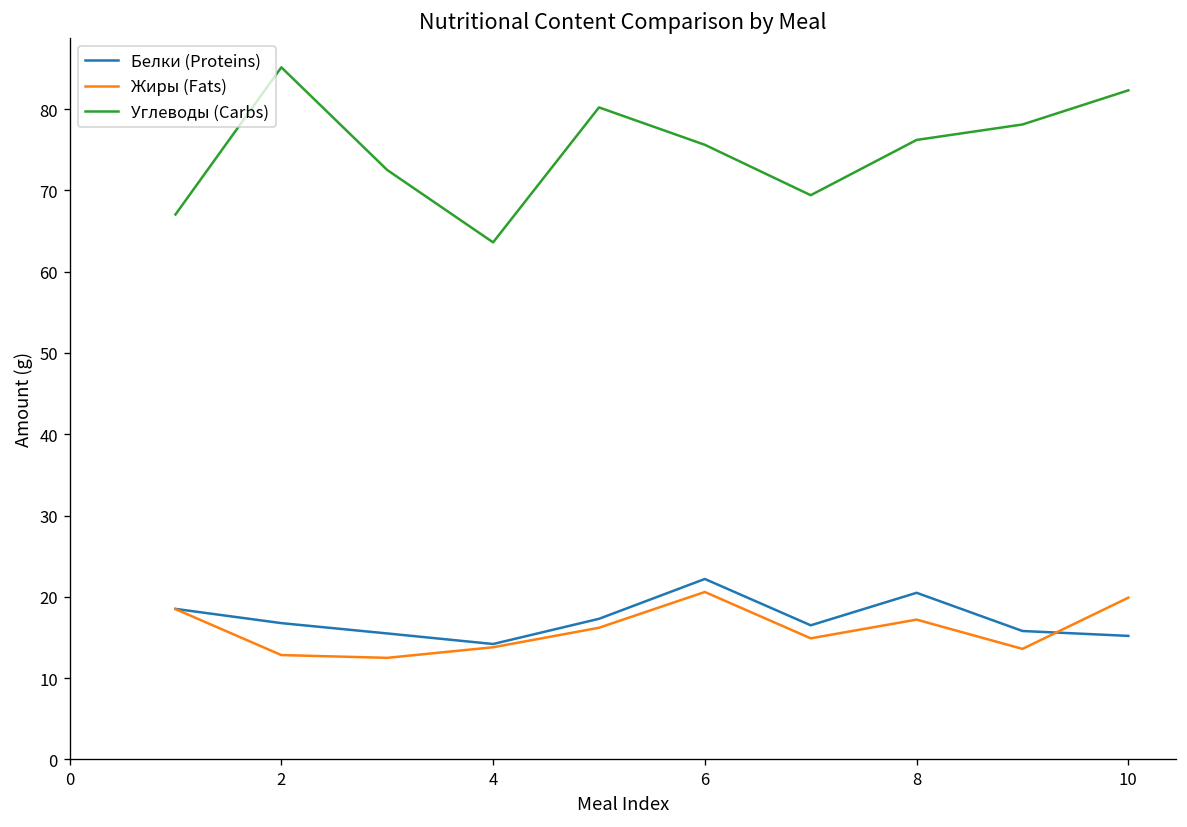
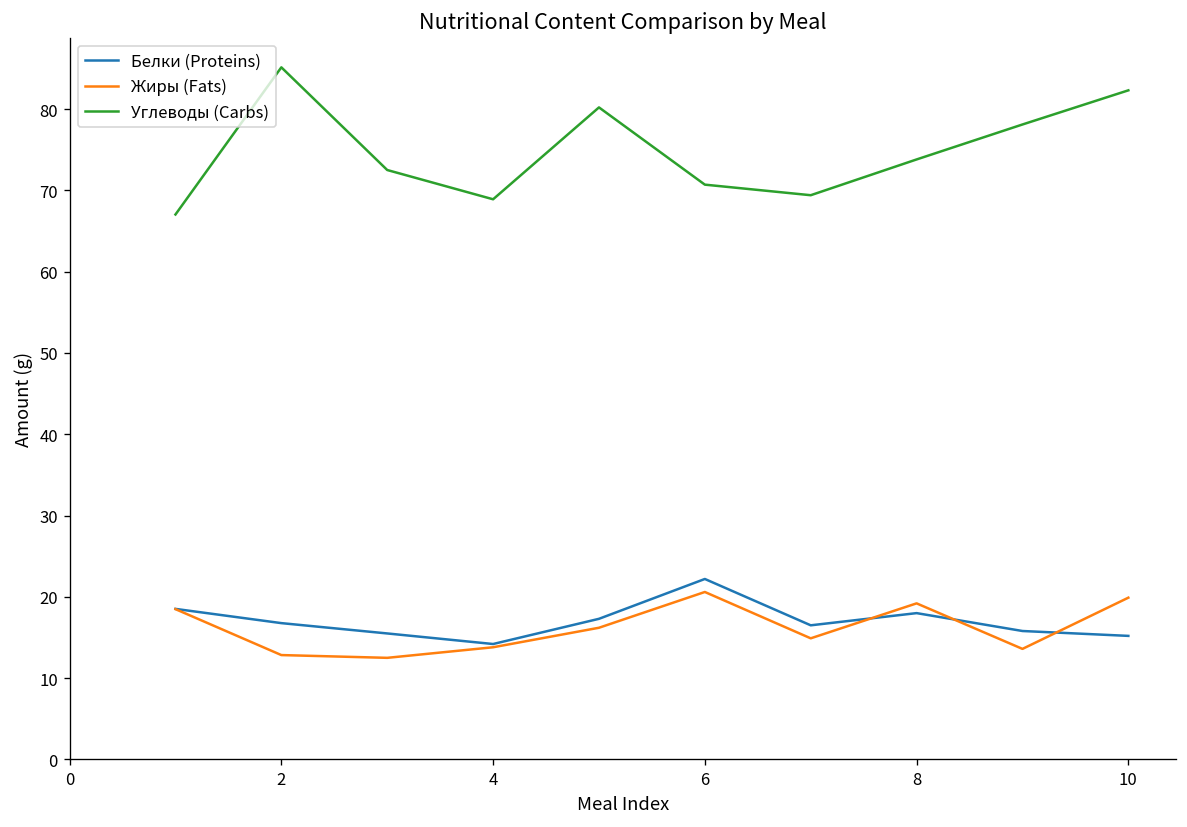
  {
    "Белки (Proteins)": {
      "2": 17,
      "4": 14,
      "6": 22,
-     "8": 21,
+     "8": 18,
      "10": 15
    },
    "Жиры (Fats)": {
      "2": 13,
      "4": 14,
      "6": 21,
-     "8": 17,
+     "8": 19,
      "10": 20
    },
    "Углеводы (Carbs)": {
      "2": 85,
-     "4": 64,
-     "6": 76,
-     "8": 76,
+     "4": 69,
+     "6": 71,
+     "8": 74,
      "10": 82
    }
  }
